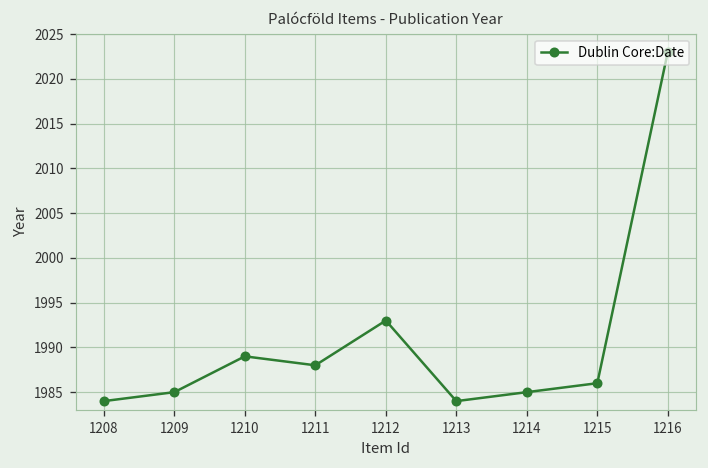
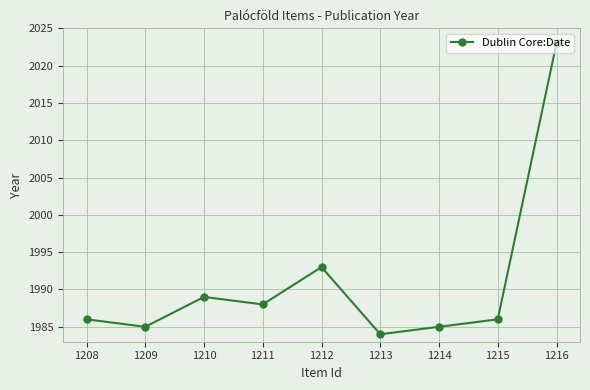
  {
-   "1208": 1984,
+   "1208": 1986,
    "1209": 1985,
    "1210": 1989,
    "1211": 1988,
    "1212": 1993,
    "1213": 1984,
    "1214": 1985,
    "1215": 1986
  }
